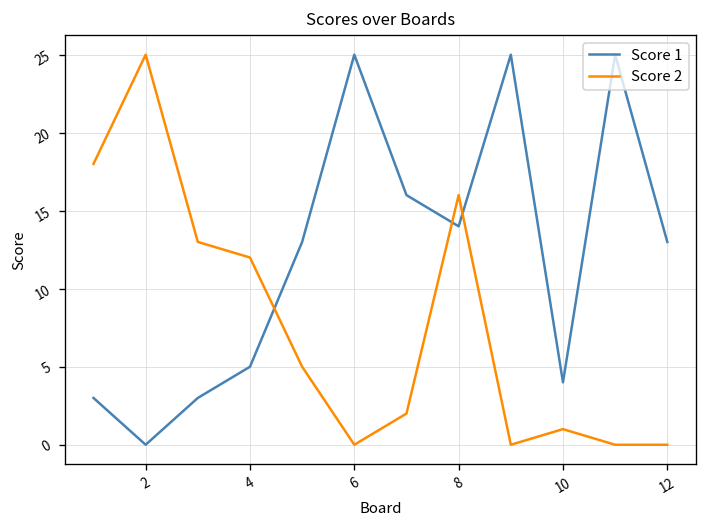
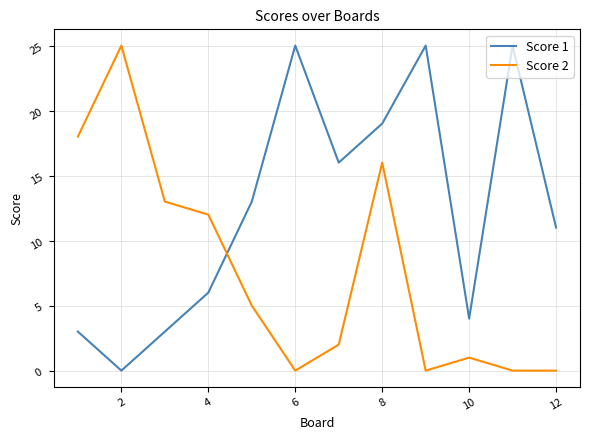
  {
    "Score 1": {
      "2": 0,
-     "4": 5,
+     "4": 6,
      "6": 25,
-     "8": 14,
+     "8": 19,
      "10": 4,
-     "12": 13
+     "12": 11
    },
    "Score 2": {
      "2": 25,
      "4": 12,
      "6": 0,
      "8": 16,
      "10": 1,
      "12": 0
    }
  }
